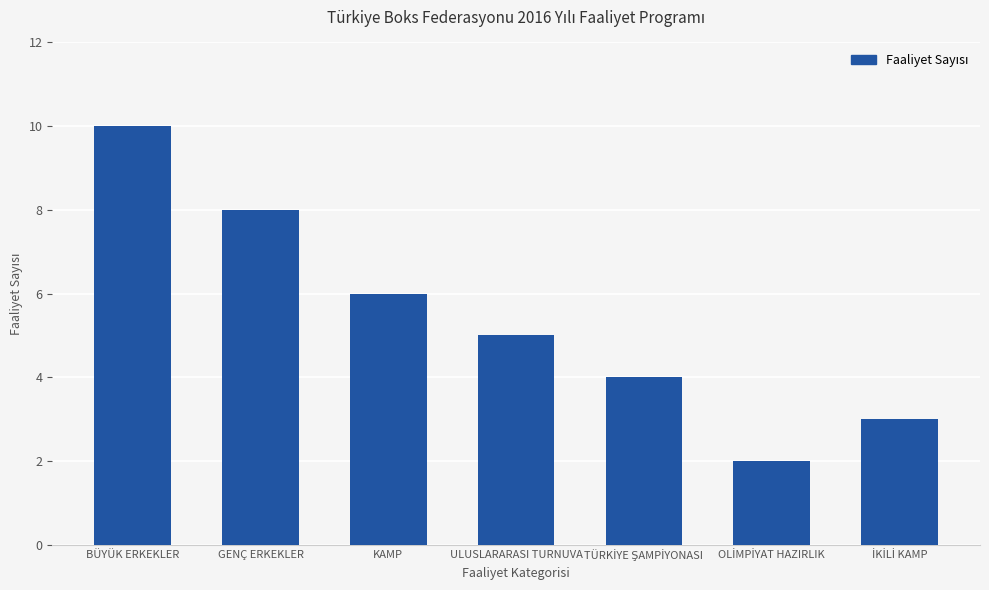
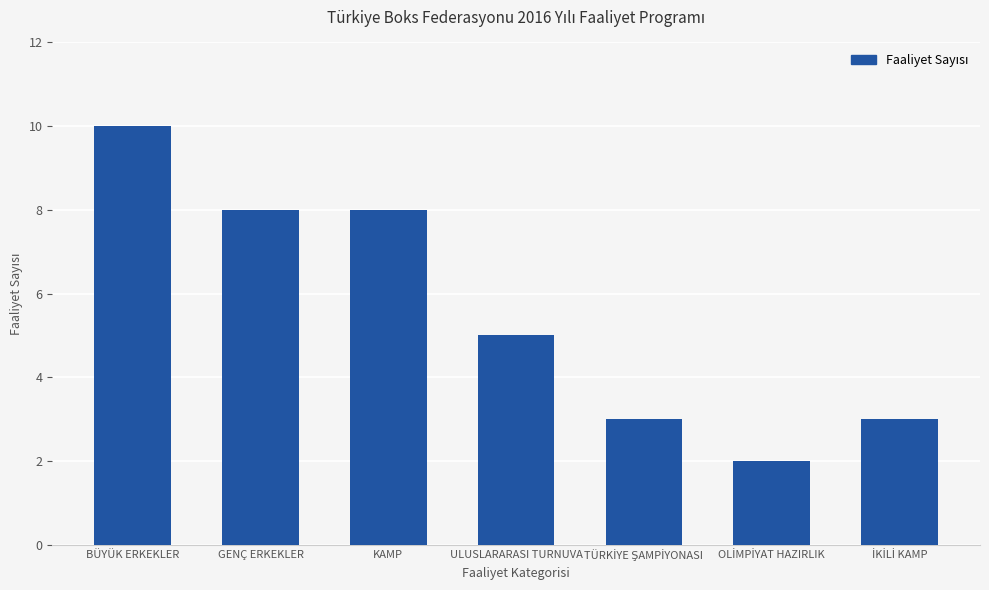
  {
    "BÜYÜK ERKEKLER": 10,
    "GENÇ ERKEKLER": 8,
-   "KAMP": 6,
+   "KAMP": 8,
    "ULUSLARARASI TURNUVA": 5,
-   "TÜRKİYE ŞAMPİYONASI": 4,
+   "TÜRKİYE ŞAMPİYONASI": 3,
    "OLİMPİYAT HAZIRLIK": 2,
    "İKİLİ KAMP": 3
  }
